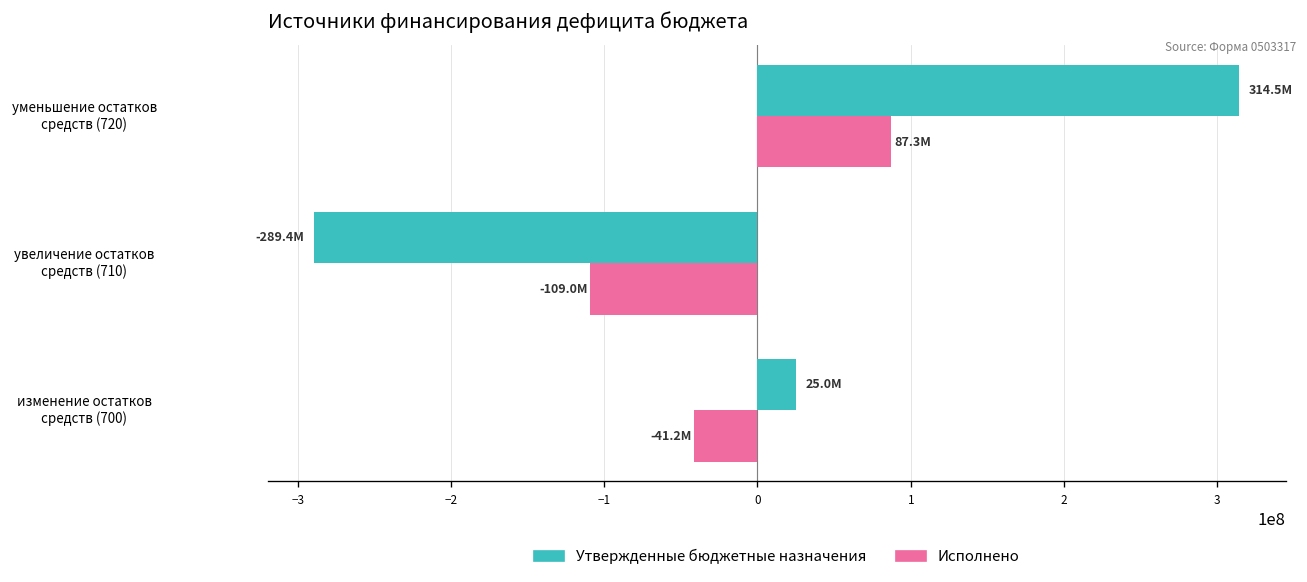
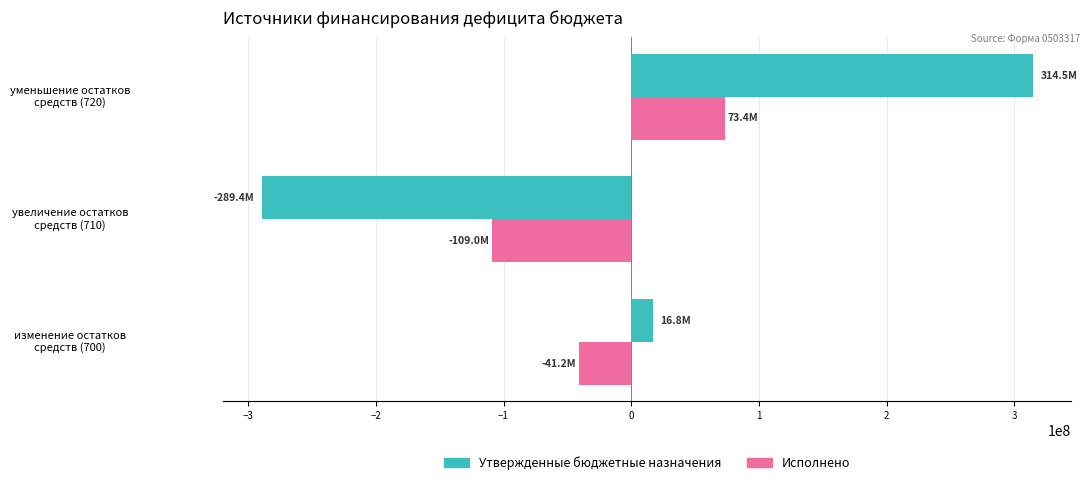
  {
    "Утвержденные бюджетные назначения": {
      "уменьшение остатков средств (720)": "314.5M",
      "увеличение остатков средств (710)": "-289.4M",
-     "изменение остатков средств (700)": "25.0M"
+     "изменение остатков средств (700)": "16.8M"
    },
    "Исполнено": {
-     "уменьшение остатков средств (720)": "87.3M",
+     "уменьшение остатков средств (720)": "73.4M",
      "увеличение остатков средств (710)": "-109.0M",
      "изменение остатков средств (700)": "-41.2M"
    }
  }
